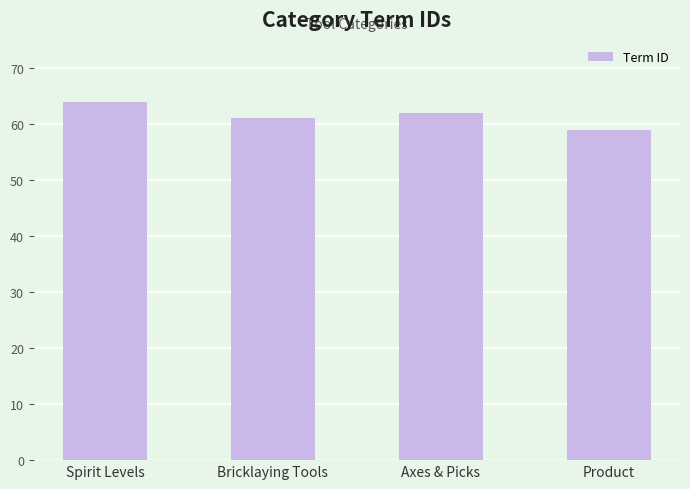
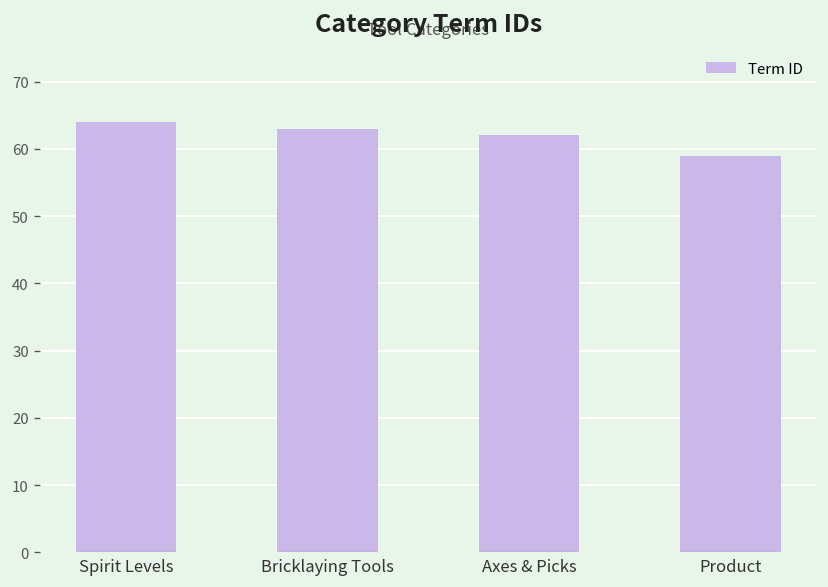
  {
    "Spirit Levels": 64,
-   "Bricklaying Tools": 61,
+   "Bricklaying Tools": 63,
    "Axes & Picks": 62,
    "Product": 59
  }
